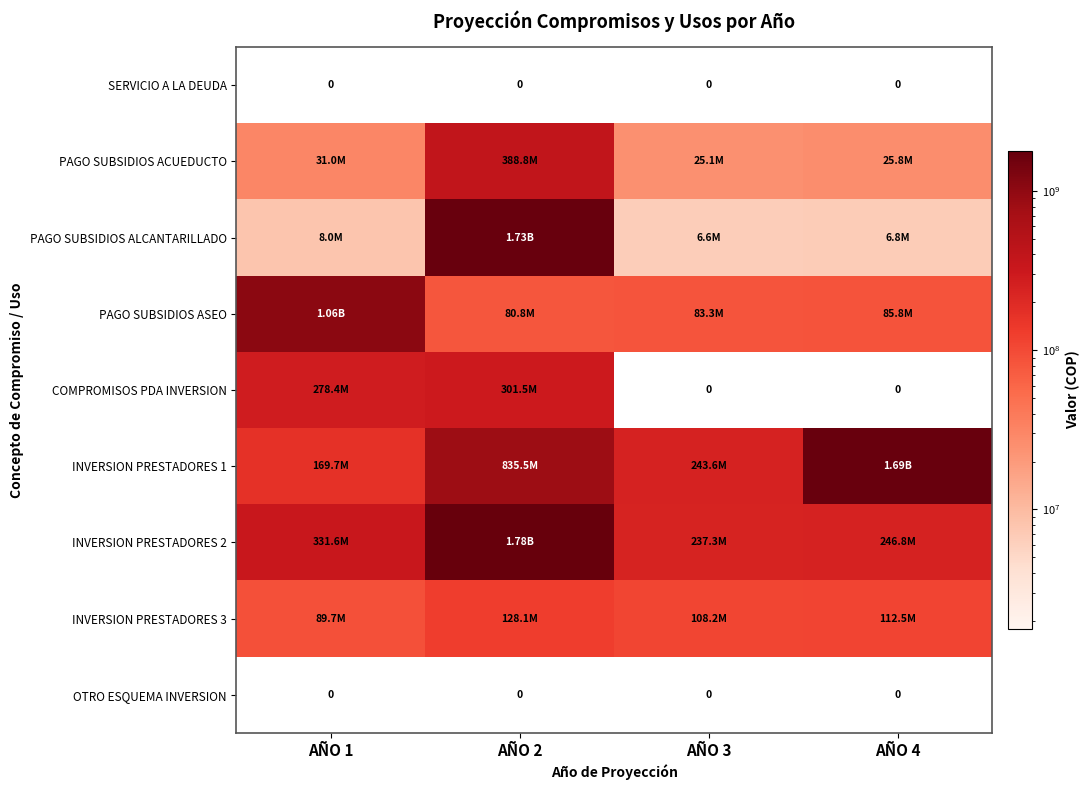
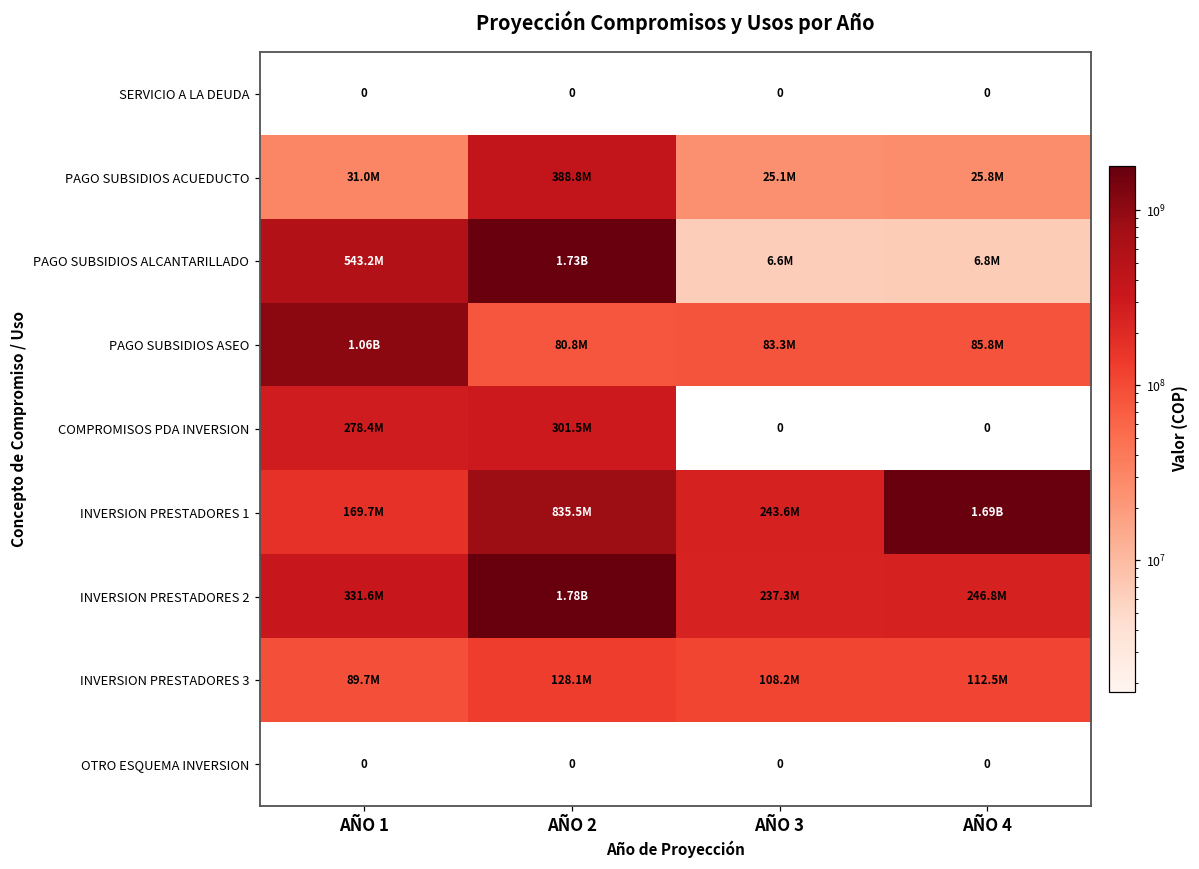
  {
    "SERVICIO A LA DEUDA": {
      "AÑO 1": "0",
      "AÑO 2": "0",
      "AÑO 3": "0",
      "AÑO 4": "0"
    },
    "PAGO SUBSIDIOS ACUEDUCTO": {
      "AÑO 1": "31.0M",
      "AÑO 2": "388.8M",
      "AÑO 3": "25.1M",
      "AÑO 4": "25.8M"
    },
    "PAGO SUBSIDIOS ALCANTARILLADO": {
-     "AÑO 1": "8.0M",
+     "AÑO 1": "543.2M",
      "AÑO 2": "1.73B",
      "AÑO 3": "6.6M",
      "AÑO 4": "6.8M"
    },
    "PAGO SUBSIDIOS ASEO": {
      "AÑO 1": "1.06B",
      "AÑO 2": "80.8M",
      "AÑO 3": "83.3M",
      "AÑO 4": "85.8M"
    },
    "COMPROMISOS PDA INVERSION": {
      "AÑO 1": "278.4M",
      "AÑO 2": "301.5M",
      "AÑO 3": "0",
      "AÑO 4": "0"
    },
    "INVERSION PRESTADORES 1": {
      "AÑO 1": "169.7M",
      "AÑO 2": "835.5M",
      "AÑO 3": "243.6M",
      "AÑO 4": "1.69B"
    },
    "INVERSION PRESTADORES 2": {
      "AÑO 1": "331.6M",
      "AÑO 2": "1.78B",
      "AÑO 3": "237.3M",
      "AÑO 4": "246.8M"
    },
    "INVERSION PRESTADORES 3": {
      "AÑO 1": "89.7M",
      "AÑO 2": "128.1M",
      "AÑO 3": "108.2M",
      "AÑO 4": "112.5M"
    },
    "OTRO ESQUEMA INVERSION": {
      "AÑO 1": "0",
      "AÑO 2": "0",
      "AÑO 3": "0",
      "AÑO 4": "0"
    }
  }
